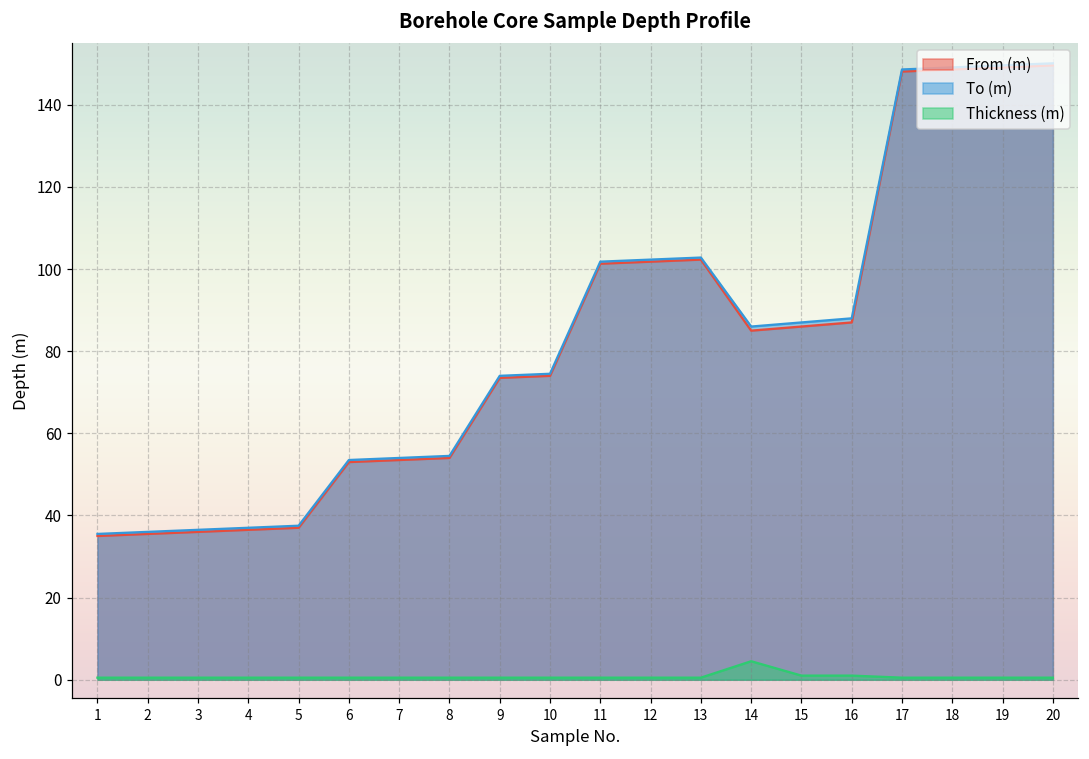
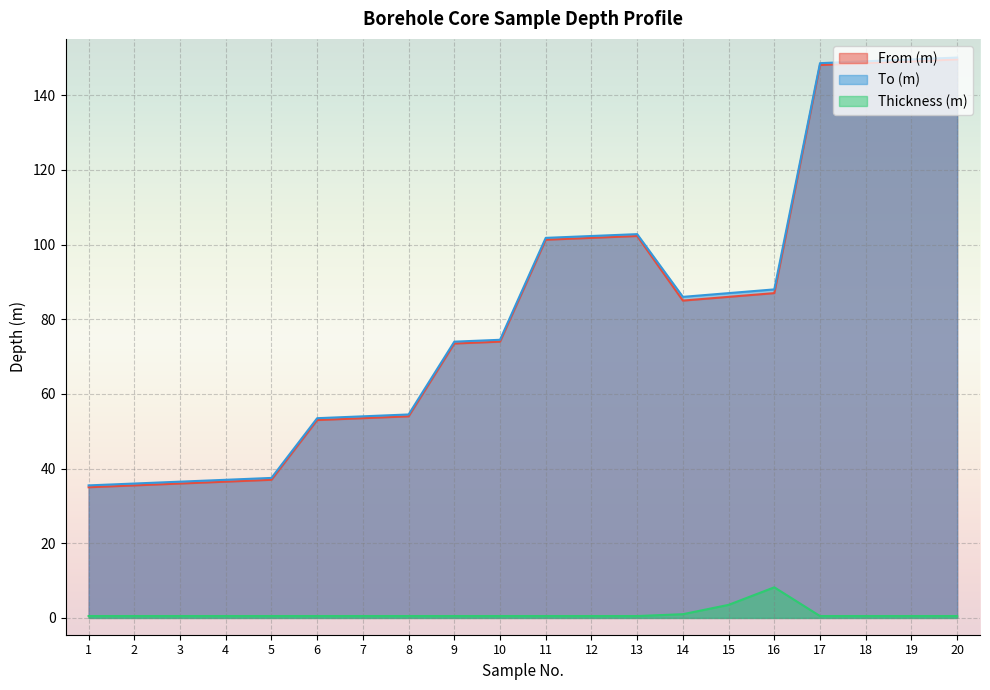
  {
    "From (m)": {
      "14": 85,
      "15": 86,
      "16": 87
    },
    "To (m)": {
      "14": 86,
      "15": 87,
      "16": 88
    },
    "Thickness (m)": {
      "1": 1,
      "2": 1,
      "3": 1,
      "4": 1,
      "5": 1,
      "6": 1,
      "7": 1,
      "8": 1,
      "9": 1,
      "10": 1,
      "11": 1,
      "12": 1,
      "13": 1,
-     "14": 5,
-     "15": 1,
-     "16": 1,
+     "14": 1,
+     "15": 4,
+     "16": 8,
      "17": 1,
      "18": 1,
      "19": 1,
      "20": 1
    }
  }
